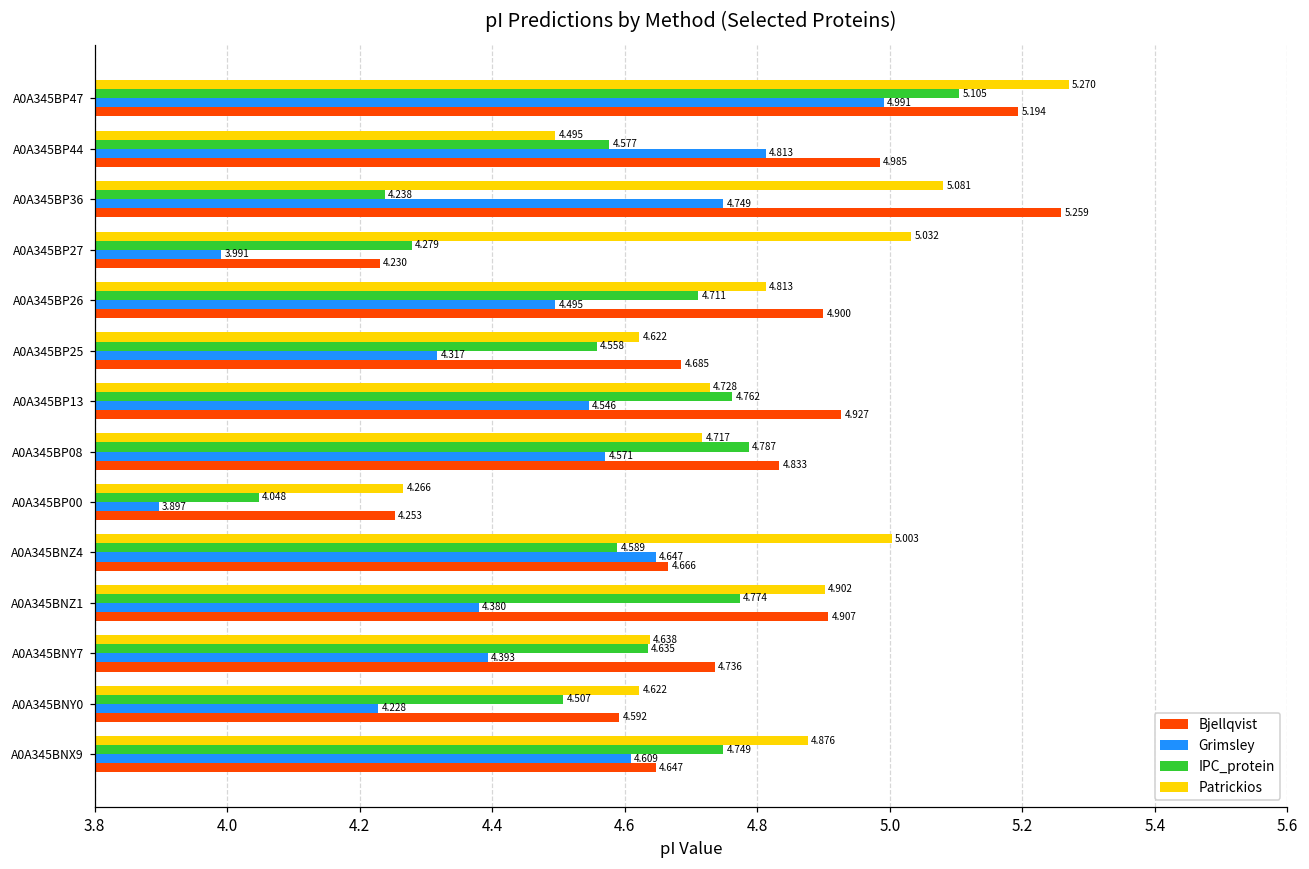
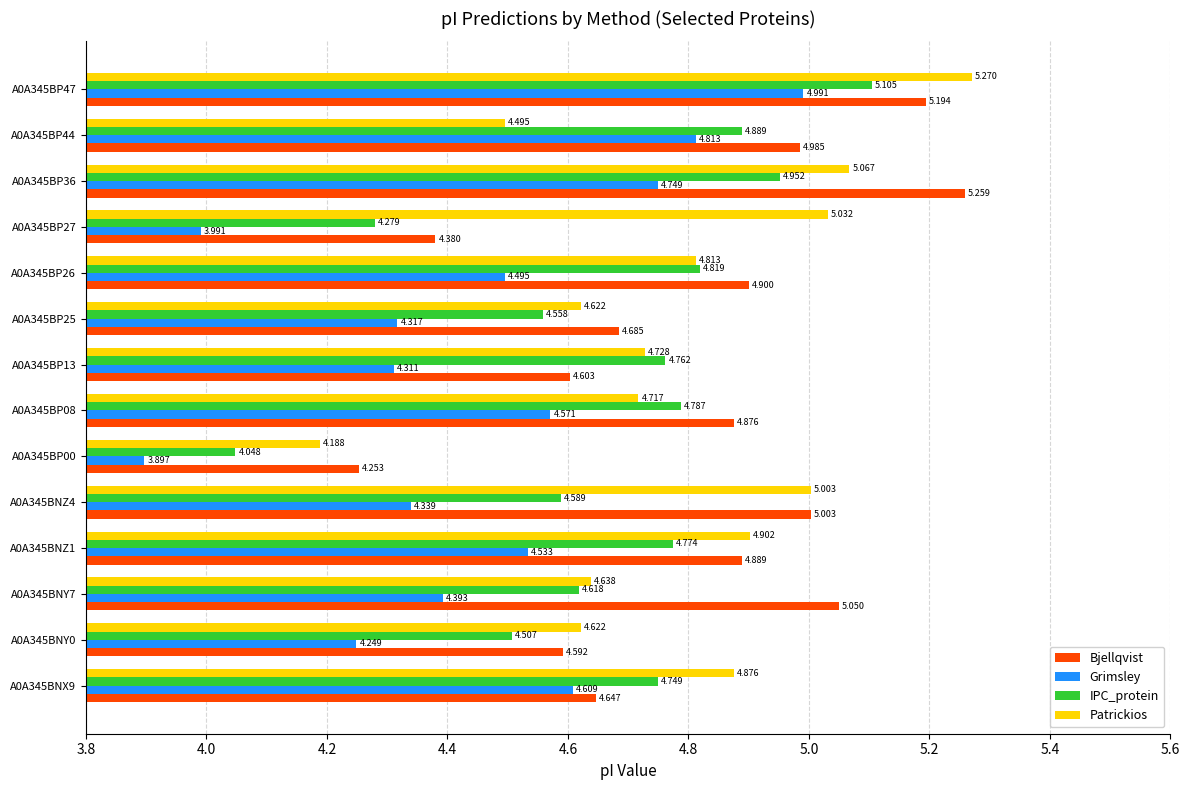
  {
    "Bjellqvist": {
      "A0A345BP47": 5.194,
      "A0A345BP44": 4.985,
      "A0A345BP36": 5.259,
-     "A0A345BP27": 4.230,
+     "A0A345BP27": 4.380,
      "A0A345BP26": 4.900,
      "A0A345BP25": 4.685,
-     "A0A345BP13": 4.927,
-     "A0A345BP08": 4.833,
+     "A0A345BP13": 4.603,
+     "A0A345BP08": 4.876,
      "A0A345BP00": 4.253,
-     "A0A345BNZ4": 4.666,
-     "A0A345BNZ1": 4.907,
-     "A0A345BNY7": 4.736,
+     "A0A345BNZ4": 5.003,
+     "A0A345BNZ1": 4.889,
+     "A0A345BNY7": 5.050,
      "A0A345BNY0": 4.592,
      "A0A345BNX9": 4.647
    },
    "Grimsley": {
      "A0A345BP47": 4.991,
      "A0A345BP44": 4.813,
      "A0A345BP36": 4.749,
      "A0A345BP27": 3.991,
      "A0A345BP26": 4.495,
      "A0A345BP25": 4.317,
-     "A0A345BP13": 4.546,
+     "A0A345BP13": 4.311,
      "A0A345BP08": 4.571,
      "A0A345BP00": 3.897,
-     "A0A345BNZ4": 4.647,
-     "A0A345BNZ1": 4.380,
+     "A0A345BNZ4": 4.339,
+     "A0A345BNZ1": 4.533,
      "A0A345BNY7": 4.393,
-     "A0A345BNY0": 4.228,
+     "A0A345BNY0": 4.249,
      "A0A345BNX9": 4.609
    },
    "IPC_protein": {
      "A0A345BP47": 5.105,
-     "A0A345BP44": 4.577,
-     "A0A345BP36": 4.238,
+     "A0A345BP44": 4.889,
+     "A0A345BP36": 4.952,
      "A0A345BP27": 4.279,
-     "A0A345BP26": 4.711,
+     "A0A345BP26": 4.819,
      "A0A345BP25": 4.558,
      "A0A345BP13": 4.762,
      "A0A345BP08": 4.787,
      "A0A345BP00": 4.048,
      "A0A345BNZ4": 4.589,
      "A0A345BNZ1": 4.774,
-     "A0A345BNY7": 4.635,
+     "A0A345BNY7": 4.618,
      "A0A345BNY0": 4.507,
      "A0A345BNX9": 4.749
    },
    "Patrickios": {
      "A0A345BP47": 5.270,
      "A0A345BP44": 4.495,
-     "A0A345BP36": 5.081,
+     "A0A345BP36": 5.067,
      "A0A345BP27": 5.032,
      "A0A345BP26": 4.813,
      "A0A345BP25": 4.622,
      "A0A345BP13": 4.728,
      "A0A345BP08": 4.717,
-     "A0A345BP00": 4.266,
+     "A0A345BP00": 4.188,
      "A0A345BNZ4": 5.003,
      "A0A345BNZ1": 4.902,
      "A0A345BNY7": 4.638,
      "A0A345BNY0": 4.622,
      "A0A345BNX9": 4.876
    }
  }
